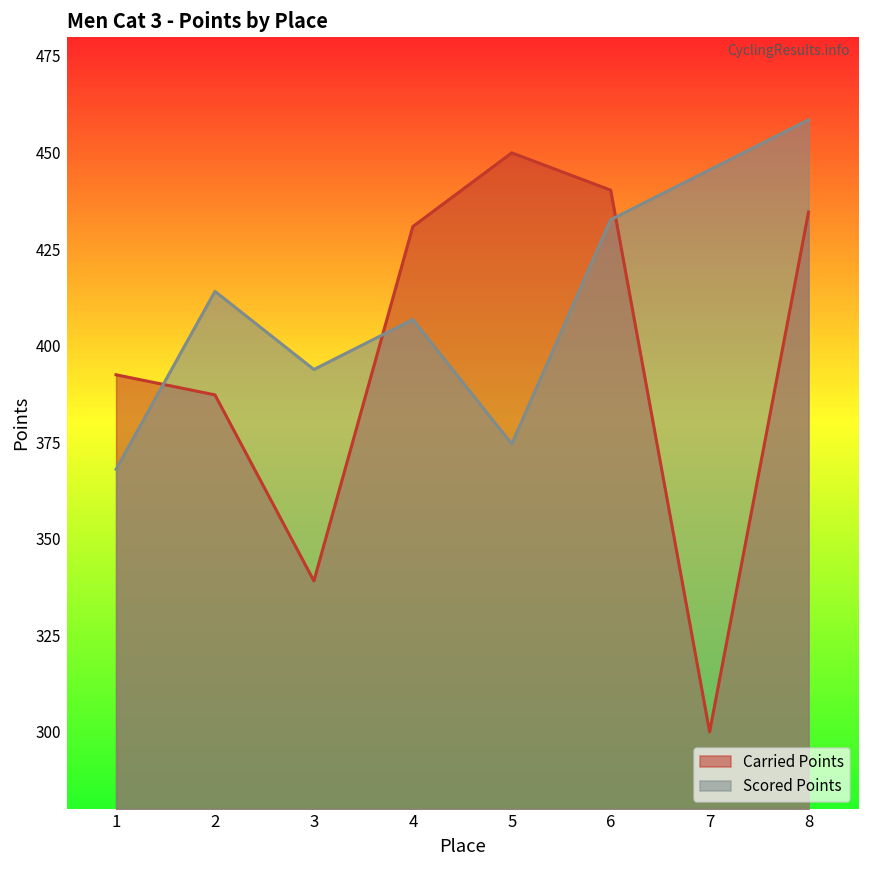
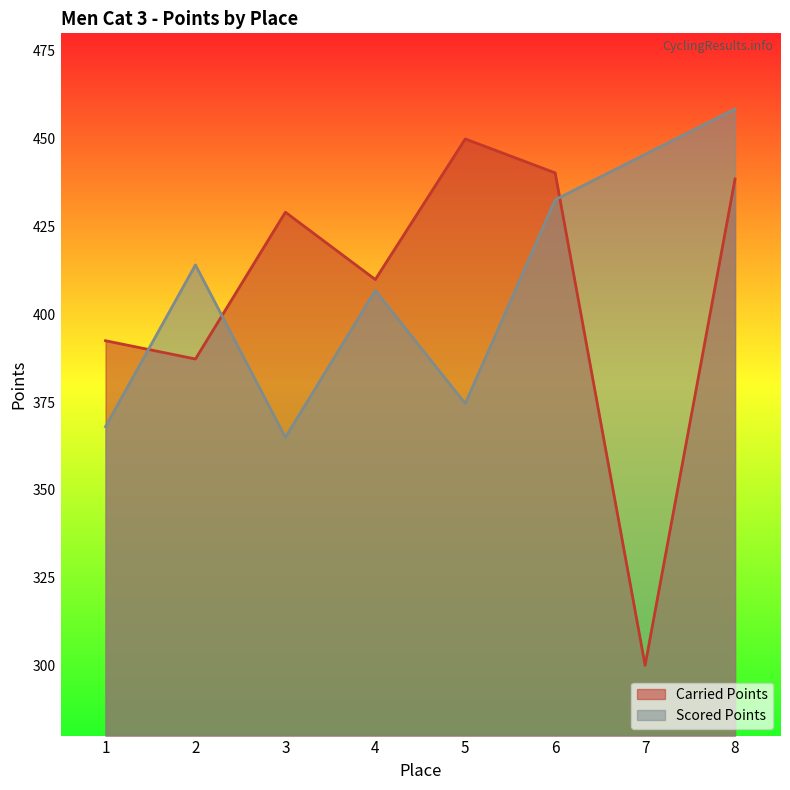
  {
    "Carried Points": {
      "1": 392,
      "2": 387,
-     "3": 339,
-     "4": 431,
+     "3": 429,
+     "4": 410,
      "5": 450,
      "6": 440,
      "7": 300,
-     "8": 435
+     "8": 439
    },
    "Scored Points": {
      "1": 368,
      "2": 414,
-     "3": 394,
+     "3": 365,
      "4": 407,
      "5": 375,
      "6": 433,
      "7": 446,
      "8": 458
    }
  }
